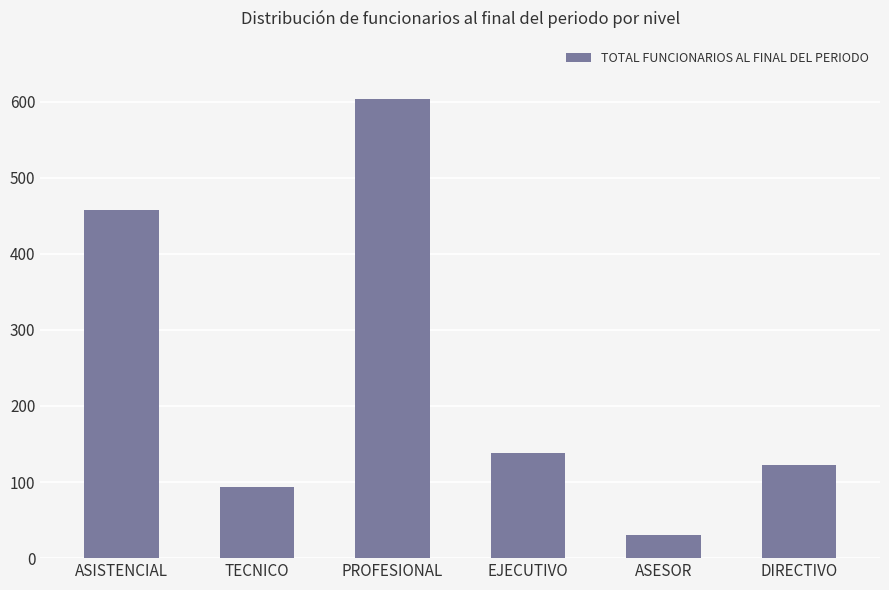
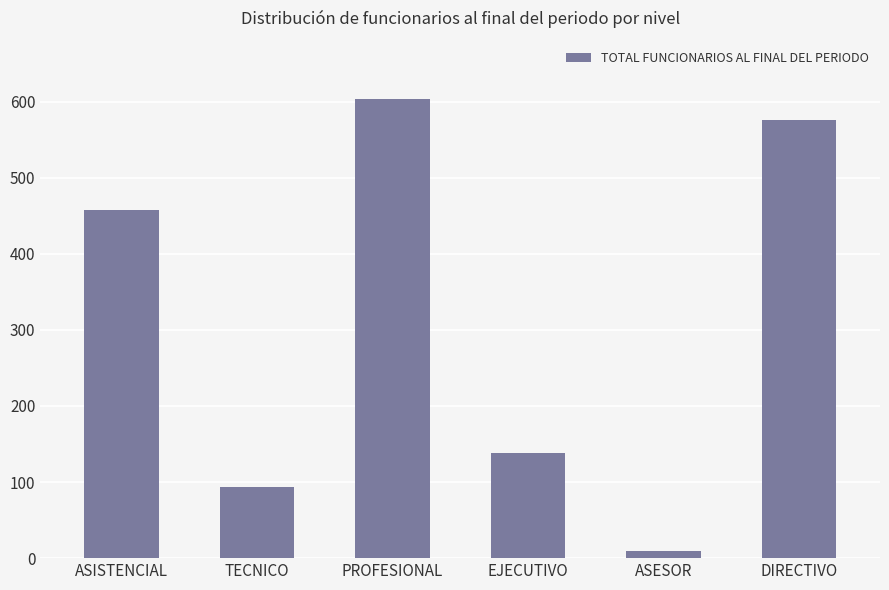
  {
    "ASISTENCIAL": 460,
    "TECNICO": 90,
    "PROFESIONAL": 600,
    "EJECUTIVO": 140,
-   "ASESOR": 30,
-   "DIRECTIVO": 120
+   "ASESOR": 10,
+   "DIRECTIVO": 580
  }
